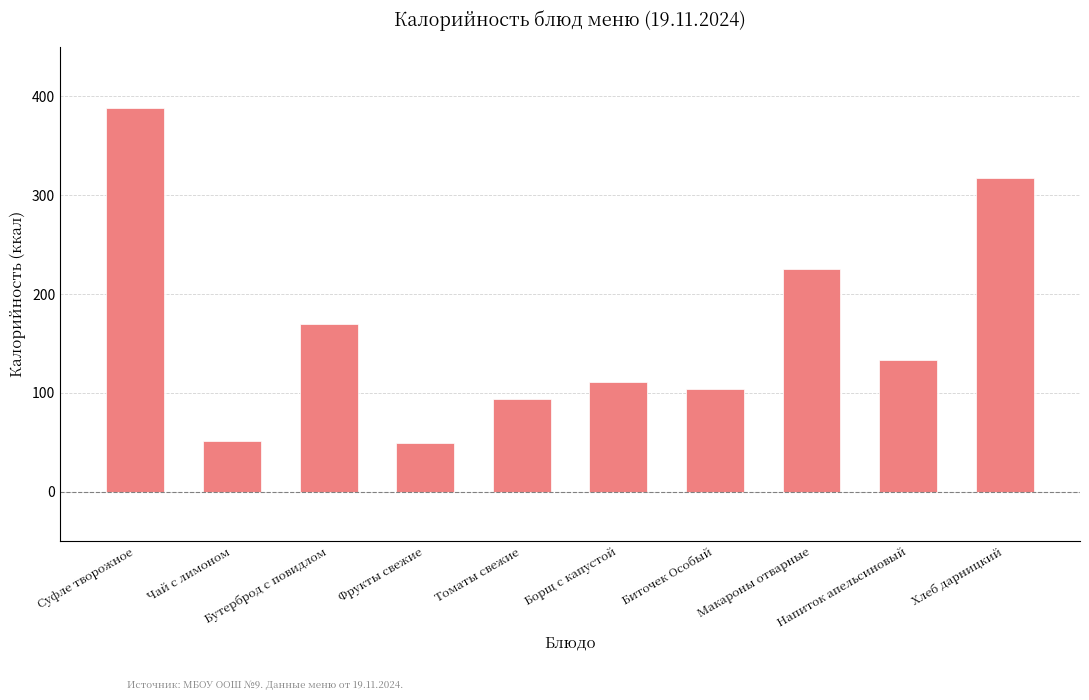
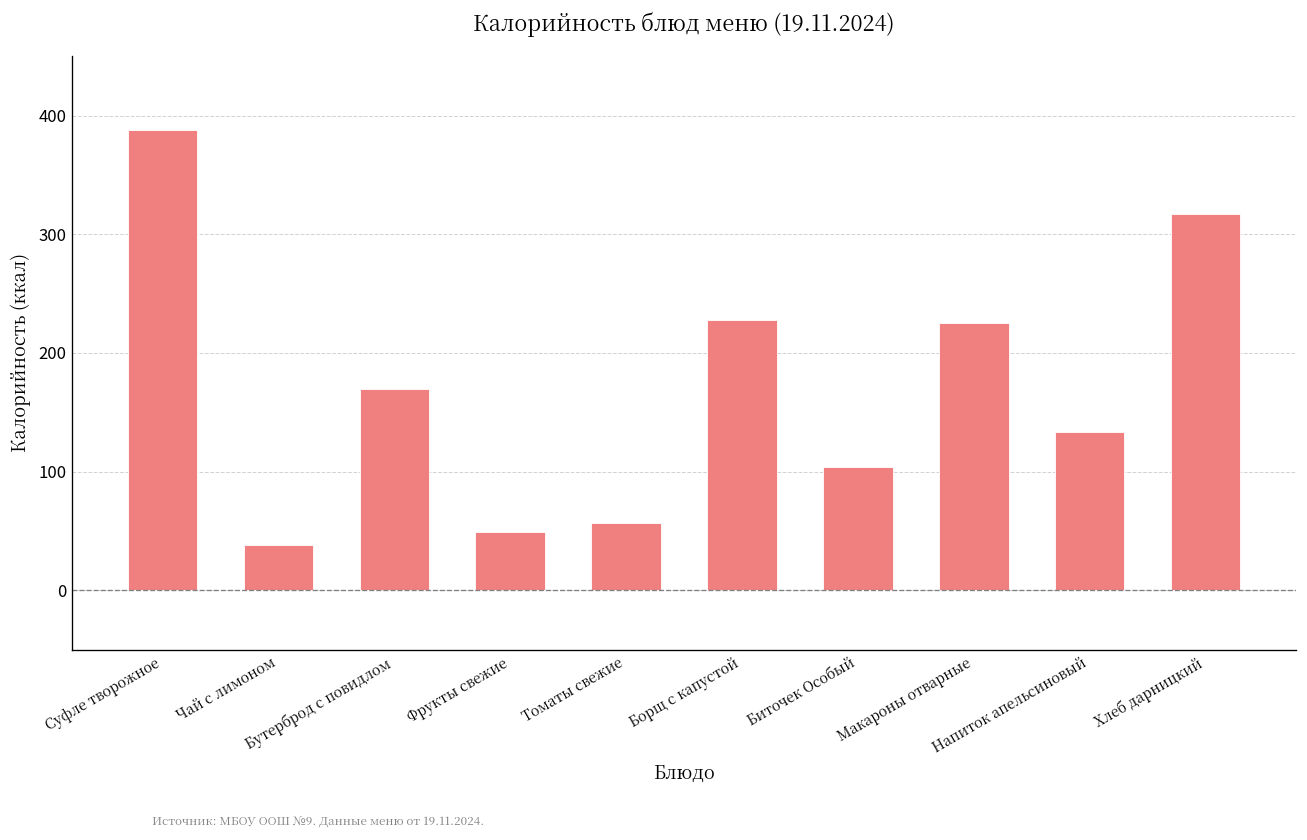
  {
    "Суфле творожное": 390,
-   "Чай с лимоном": 50,
+   "Чай с лимоном": 40,
    "Бутерброд с повидлом": 170,
    "Фрукты свежие": 50,
-   "Томаты свежие": 90,
-   "Борщ с капустой": 110,
+   "Томаты свежие": 60,
+   "Борщ с капустой": 230,
    "Биточек Особый": 100,
    "Макароны отварные": 230,
    "Напиток апельсиновый": 130,
    "Хлеб дарницкий": 320
  }
